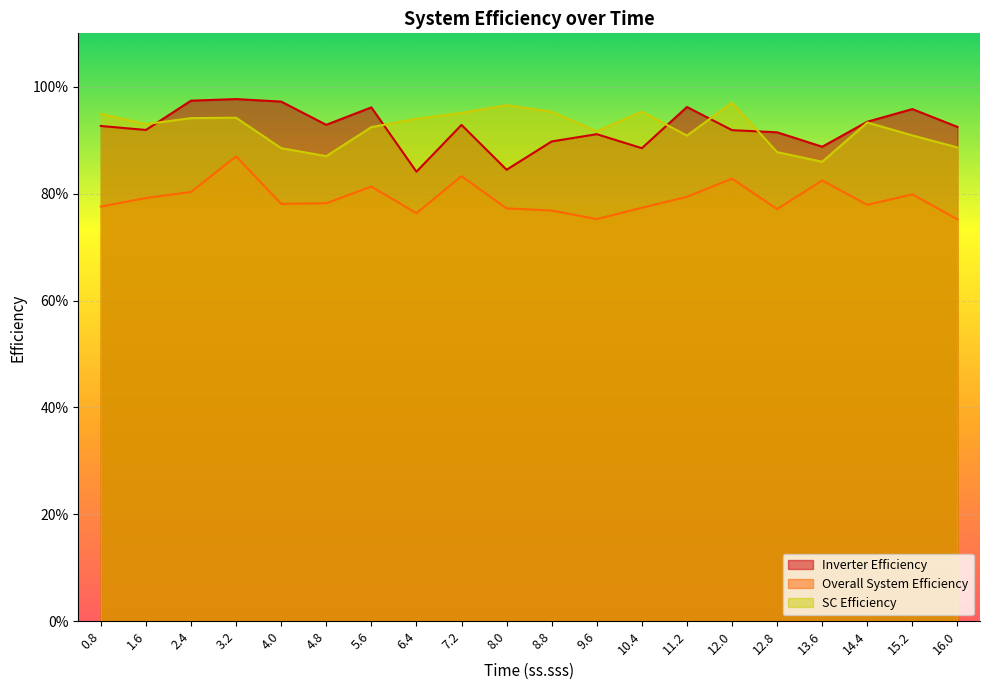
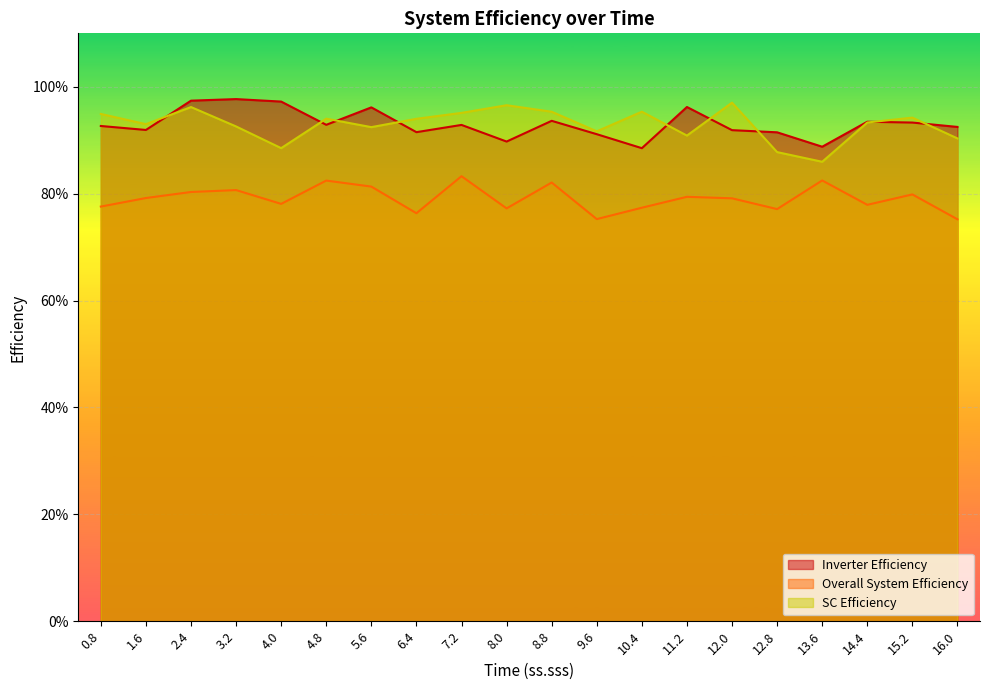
  {
    "Inverter Efficiency": {
      "0.8": "93%",
      "1.6": "92%",
      "2.4": "97%",
      "3.2": "98%",
      "4.0": "97%",
      "4.8": "93%",
      "5.6": "96%",
-     "6.4": "84%",
+     "6.4": "92%",
      "7.2": "93%",
-     "8.0": "84%",
-     "8.8": "90%",
+     "8.0": "90%",
+     "8.8": "94%",
      "9.6": "91%",
      "10.4": "89%",
      "11.2": "96%",
      "12.0": "92%",
      "12.8": "91%",
      "13.6": "89%",
-     "15.2": "96%",
+     "15.2": "93%",
      "16.0": "92%"
    },
    "Overall System Efficiency": {
      "0.8": "78%",
      "1.6": "79%",
      "2.4": "80%",
-     "3.2": "87%",
+     "3.2": "81%",
      "4.0": "78%",
-     "4.8": "78%",
+     "4.8": "82%",
      "5.6": "81%",
      "6.4": "76%",
      "7.2": "83%",
      "8.0": "77%",
-     "8.8": "77%",
+     "8.8": "82%",
      "9.6": "75%",
      "10.4": "77%",
      "11.2": "79%",
-     "12.0": "83%",
+     "12.0": "79%",
      "12.8": "77%",
      "13.6": "82%",
      "14.4": "78%",
      "15.2": "80%",
      "16.0": "75%"
    },
    "SC Efficiency": {
      "0.8": "95%",
      "1.6": "93%",
-     "2.4": "94%",
-     "3.2": "94%",
+     "2.4": "96%",
+     "3.2": "93%",
      "4.0": "89%",
-     "4.8": "87%",
+     "4.8": "94%",
      "5.6": "92%",
      "6.4": "94%",
      "7.2": "95%",
      "8.0": "97%",
      "8.8": "95%",
      "9.6": "92%",
      "10.4": "95%",
      "11.2": "91%",
      "12.0": "97%",
      "12.8": "88%",
      "13.6": "86%",
-     "15.2": "91%",
-     "16.0": "89%"
+     "15.2": "94%",
+     "16.0": "90%"
    }
  }
